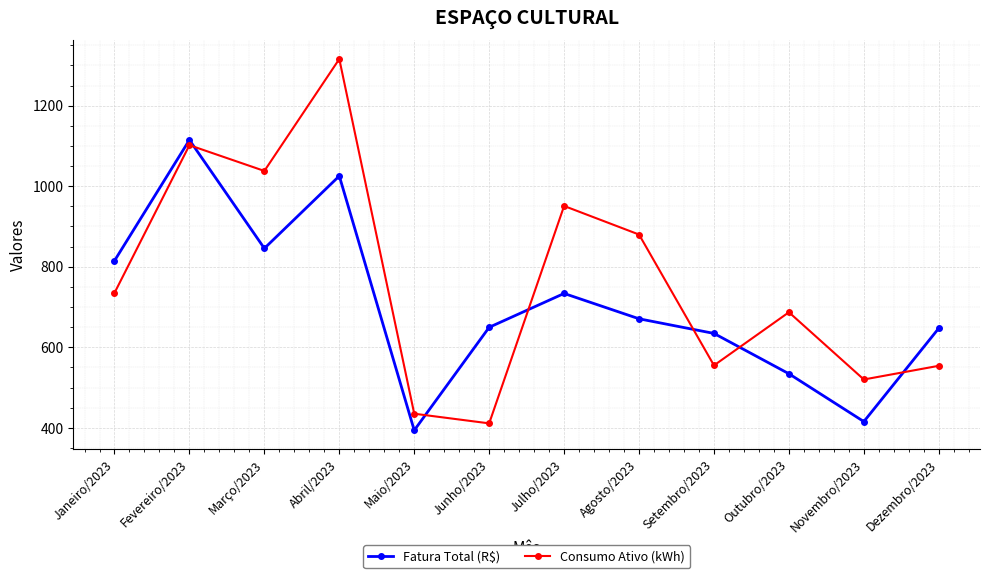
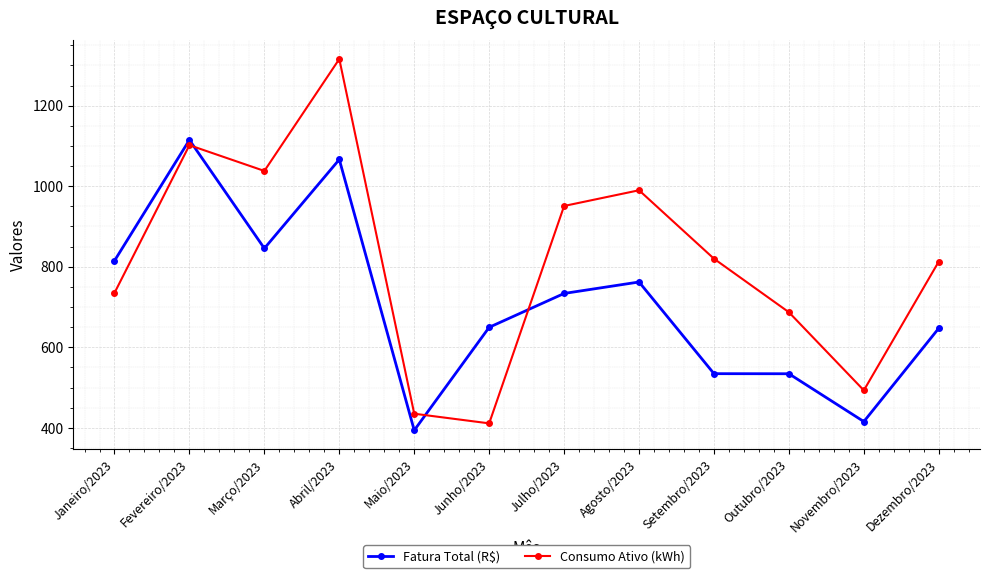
  {
    "Fatura Total (R$)": {
      "Janeiro/2023": 810,
      "Fevereiro/2023": 1110,
      "Março/2023": 850,
-     "Abril/2023": 1030,
+     "Abril/2023": 1070,
      "Maio/2023": 390,
      "Junho/2023": 650,
      "Julho/2023": 730,
-     "Agosto/2023": 670,
-     "Setembro/2023": 630,
+     "Agosto/2023": 760,
+     "Setembro/2023": 530,
      "Outubro/2023": 530,
      "Novembro/2023": 420,
      "Dezembro/2023": 650
    },
    "Consumo Ativo (kWh)": {
      "Janeiro/2023": 740,
      "Fevereiro/2023": 1100,
      "Março/2023": 1040,
      "Abril/2023": 1320,
      "Maio/2023": 440,
      "Junho/2023": 410,
      "Julho/2023": 950,
-     "Agosto/2023": 880,
-     "Setembro/2023": 560,
+     "Agosto/2023": 990,
+     "Setembro/2023": 820,
      "Outubro/2023": 690,
-     "Novembro/2023": 520,
-     "Dezembro/2023": 550
+     "Novembro/2023": 490,
+     "Dezembro/2023": 810
    }
  }
